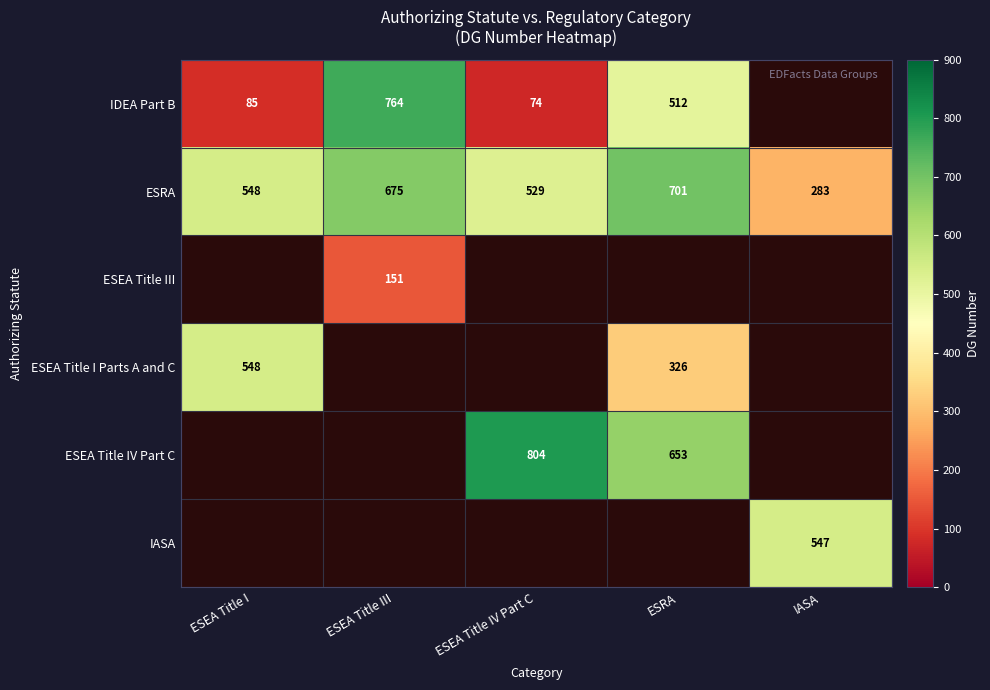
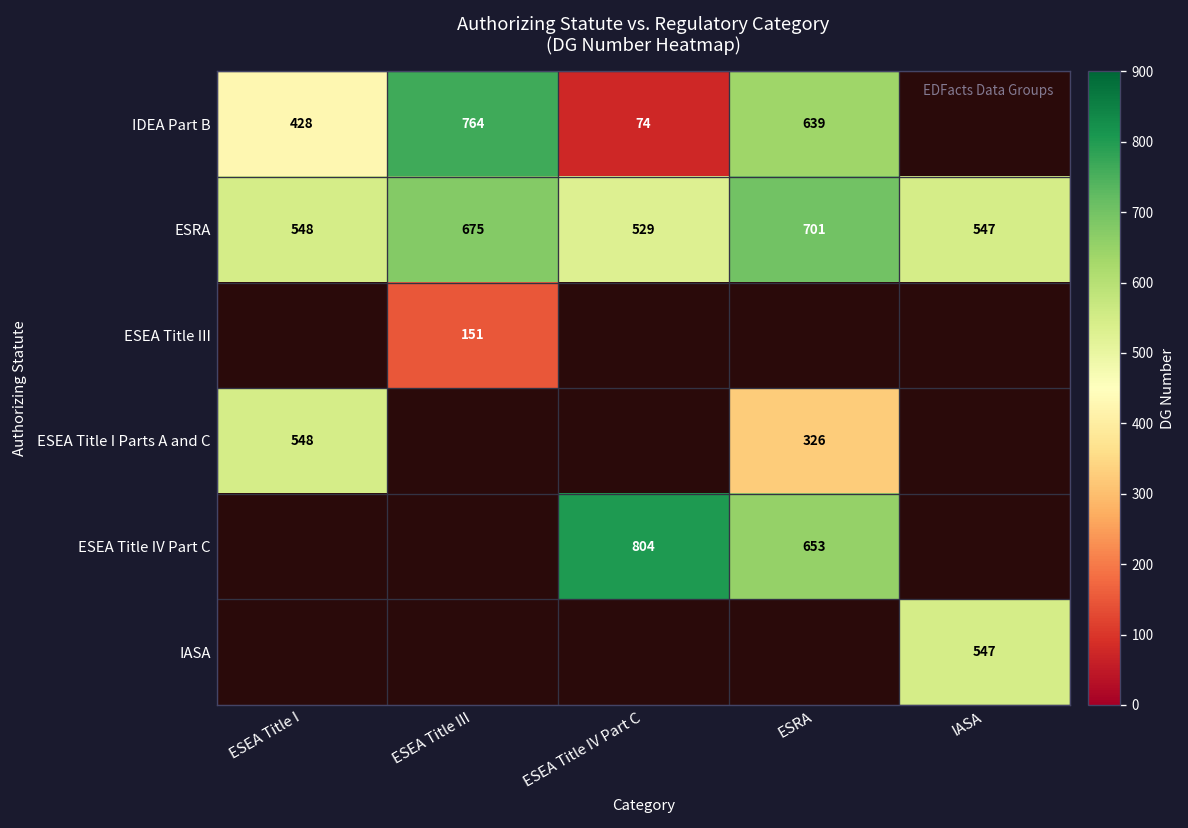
  {
    "IDEA Part B": {
-     "ESEA Title I": 85,
+     "ESEA Title I": 428,
      "ESEA Title III": 764,
      "ESEA Title IV Part C": 74,
-     "ESRA": 512
+     "ESRA": 639
    },
    "ESRA": {
      "ESEA Title I": 548,
      "ESEA Title III": 675,
      "ESEA Title IV Part C": 529,
      "ESRA": 701,
-     "IASA": 283
+     "IASA": 547
    },
    "ESEA Title III": {
      "ESEA Title III": 151
    },
    "ESEA Title I Parts A and C": {
      "ESEA Title I": 548,
      "ESRA": 326
    },
    "ESEA Title IV Part C": {
      "ESEA Title IV Part C": 804,
      "ESRA": 653
    },
    "IASA": {
      "IASA": 547
    }
  }
